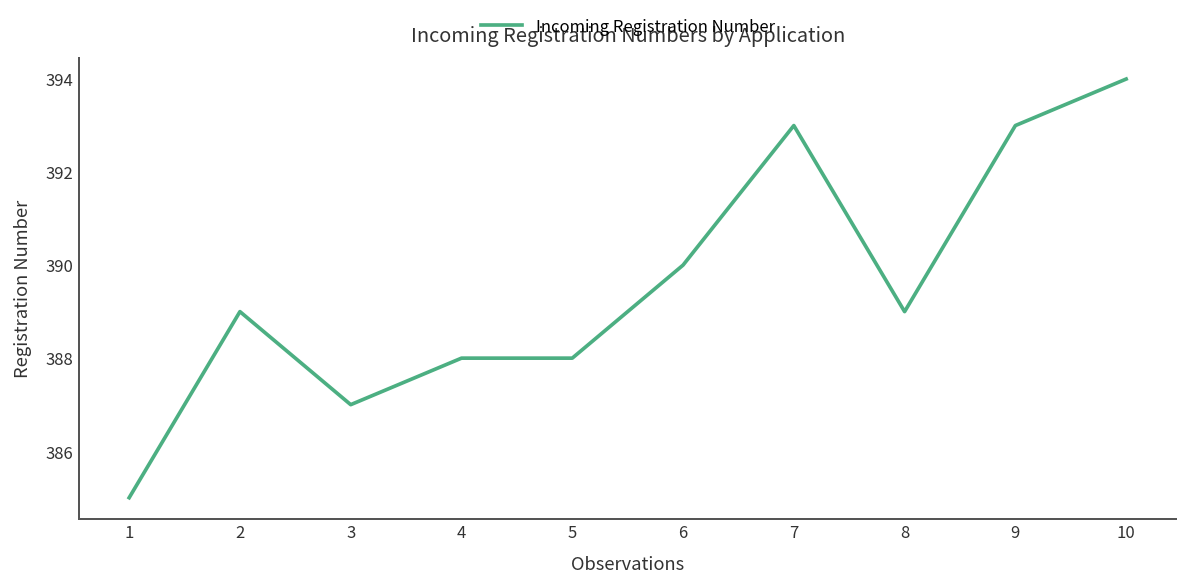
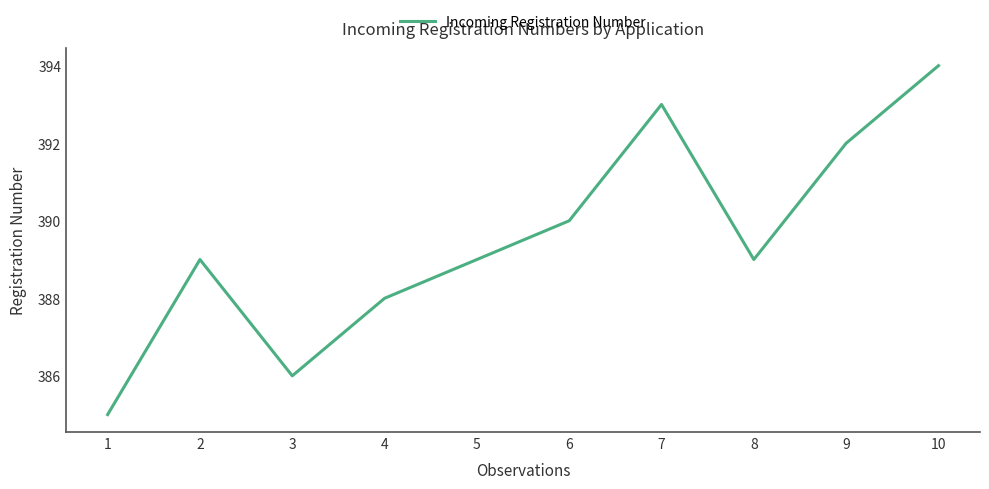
  {
    "1": 385,
    "2": 389,
-   "3": 387,
+   "3": 386,
    "4": 388,
-   "5": 388,
+   "5": 389,
    "6": 390,
    "7": 393,
    "8": 389,
-   "9": 393,
+   "9": 392,
    "10": 394
  }
